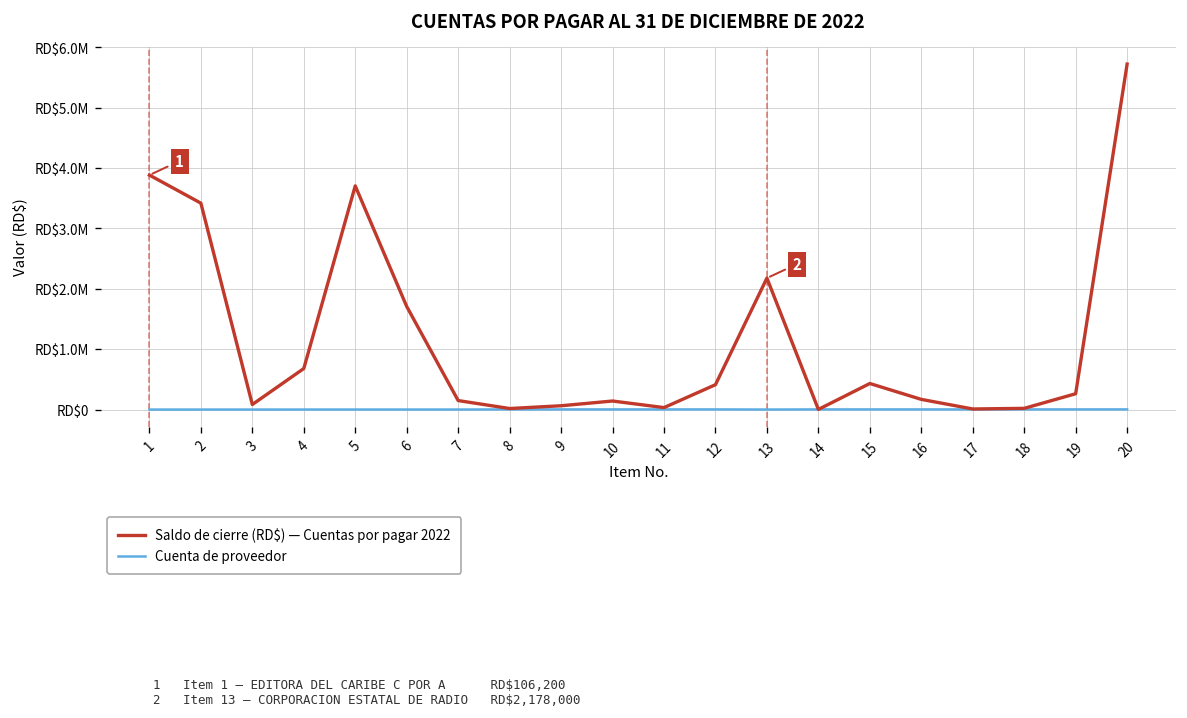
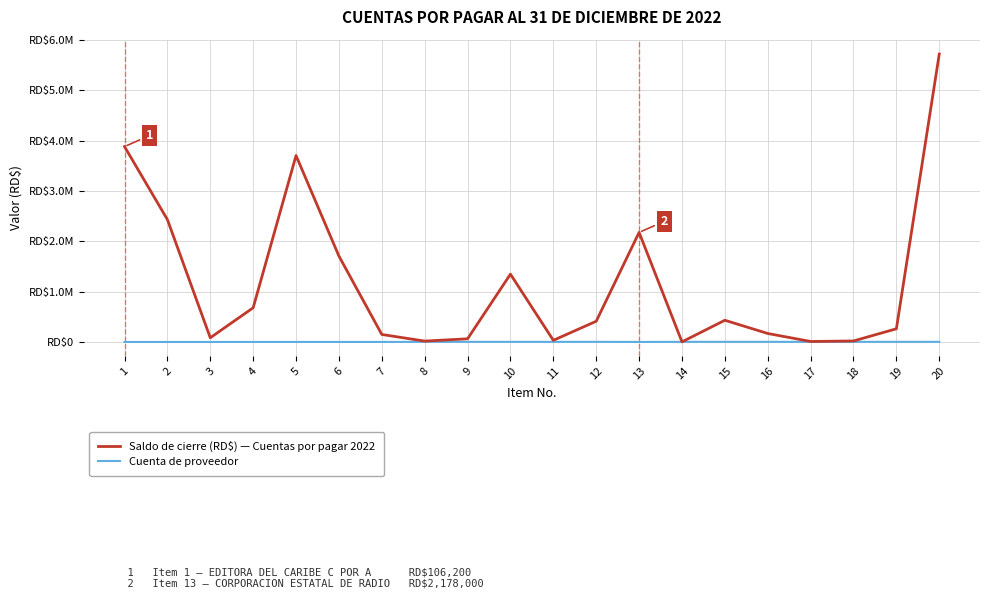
  {
    "Saldo de cierre (RD$) — Cuentas por pagar 2022": {
-     "2": "RD$3400000",
+     "2": "RD$2400000",
      "3": "RD$100000",
      "4": "RD$700000",
      "5": "RD$3700000",
      "6": "RD$1700000",
      "7": "RD$100000",
      "9": "RD$100000",
-     "10": "RD$100000",
+     "10": "RD$1300000",
      "12": "RD$400000",
      "13": "RD$2200000",
      "15": "RD$400000",
      "16": "RD$200000",
      "19": "RD$300000",
      "20": "RD$5700000"
    },
    "Cuenta de proveedor": {
      "1": "RD$0",
      "2": "RD$0",
      "3": "RD$0",
      "4": "RD$0",
      "5": "RD$0",
      "6": "RD$0",
      "7": "RD$0",
      "9": "RD$0",
      "10": "RD$0",
      "12": "RD$0",
      "13": "RD$0",
      "15": "RD$0",
      "16": "RD$0",
      "19": "RD$0",
      "20": "RD$0"
    }
  }
